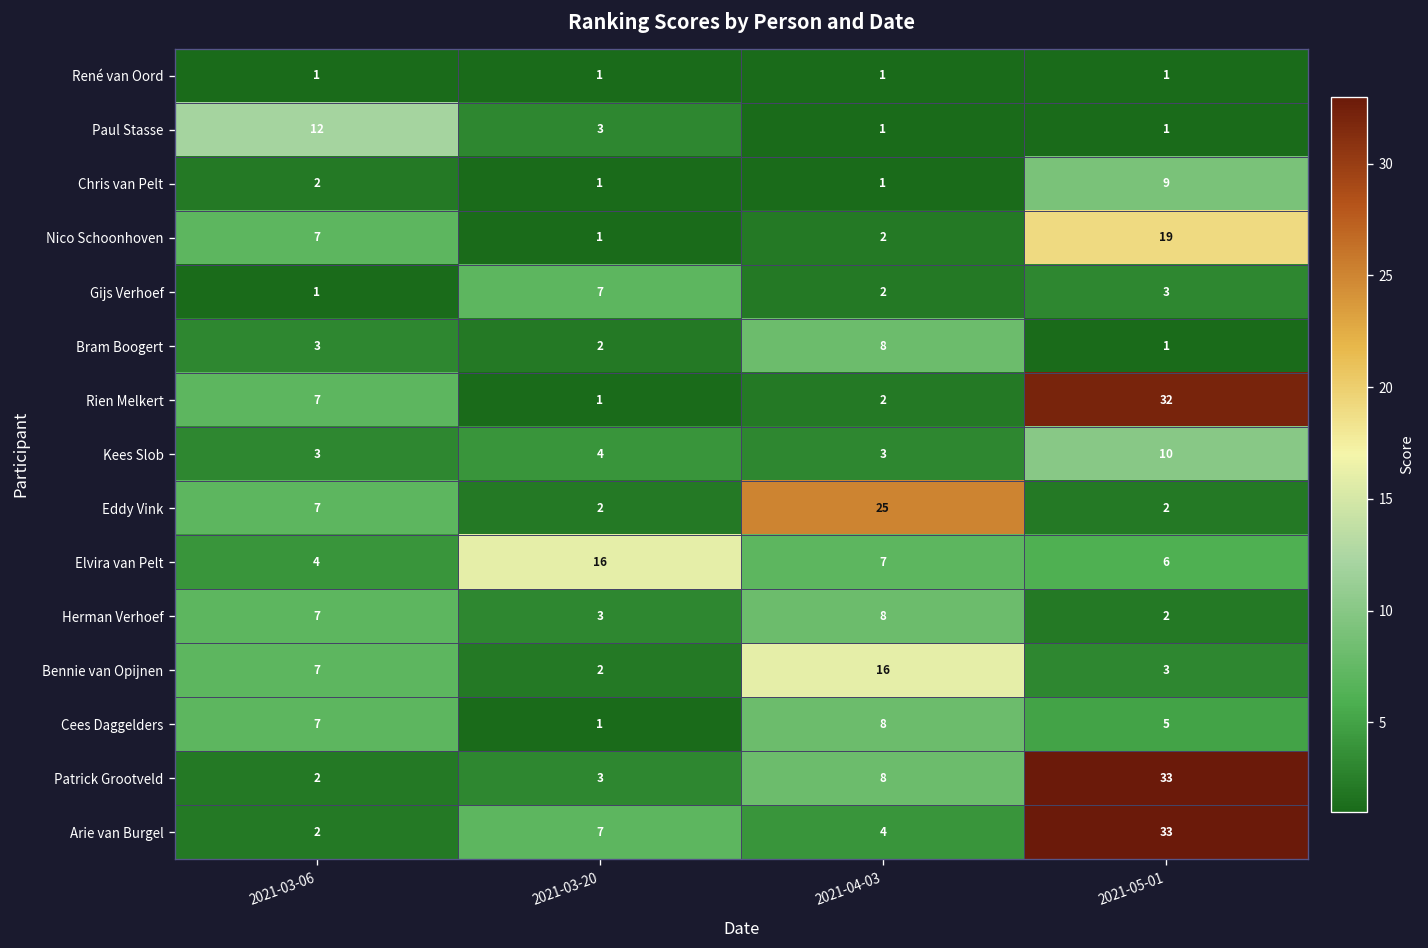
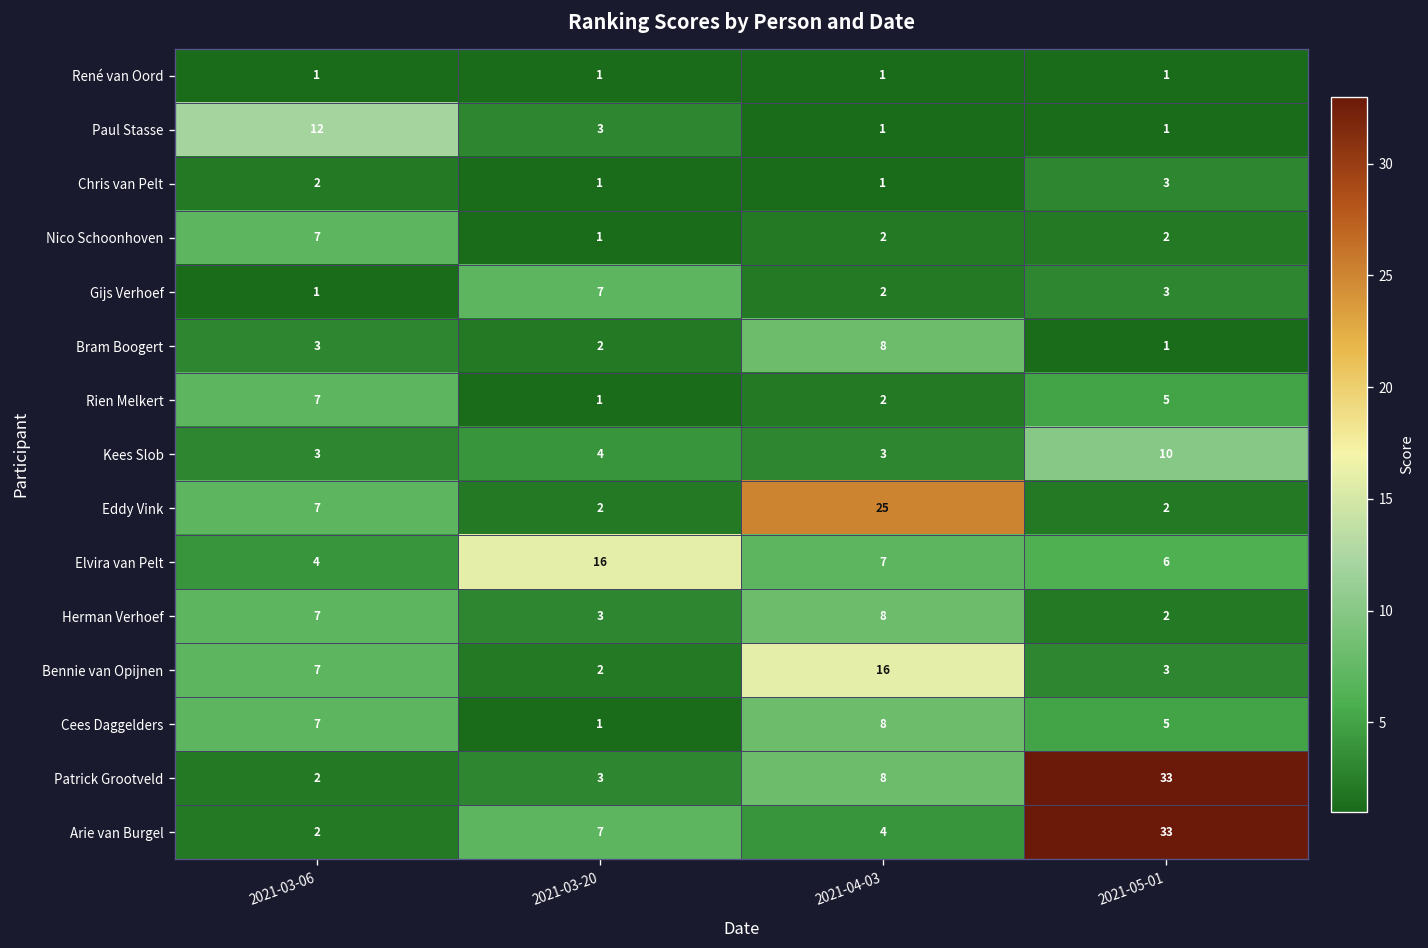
  {
    "René van Oord": {
      "2021-03-06": 1,
      "2021-03-20": 1,
      "2021-04-03": 1,
      "2021-05-01": 1
    },
    "Paul Stasse": {
      "2021-03-06": 12,
      "2021-03-20": 3,
      "2021-04-03": 1,
      "2021-05-01": 1
    },
    "Chris van Pelt": {
      "2021-03-06": 2,
      "2021-03-20": 1,
      "2021-04-03": 1,
-     "2021-05-01": 9
+     "2021-05-01": 3
    },
    "Nico Schoonhoven": {
      "2021-03-06": 7,
      "2021-03-20": 1,
      "2021-04-03": 2,
-     "2021-05-01": 19
+     "2021-05-01": 2
    },
    "Gijs Verhoef": {
      "2021-03-06": 1,
      "2021-03-20": 7,
      "2021-04-03": 2,
      "2021-05-01": 3
    },
    "Bram Boogert": {
      "2021-03-06": 3,
      "2021-03-20": 2,
      "2021-04-03": 8,
      "2021-05-01": 1
    },
    "Rien Melkert": {
      "2021-03-06": 7,
      "2021-03-20": 1,
      "2021-04-03": 2,
-     "2021-05-01": 32
+     "2021-05-01": 5
    },
    "Kees Slob": {
      "2021-03-06": 3,
      "2021-03-20": 4,
      "2021-04-03": 3,
      "2021-05-01": 10
    },
    "Eddy Vink": {
      "2021-03-06": 7,
      "2021-03-20": 2,
      "2021-04-03": 25,
      "2021-05-01": 2
    },
    "Elvira van Pelt": {
      "2021-03-06": 4,
      "2021-03-20": 16,
      "2021-04-03": 7,
      "2021-05-01": 6
    },
    "Herman Verhoef": {
      "2021-03-06": 7,
      "2021-03-20": 3,
      "2021-04-03": 8,
      "2021-05-01": 2
    },
    "Bennie van Opijnen": {
      "2021-03-06": 7,
      "2021-03-20": 2,
      "2021-04-03": 16,
      "2021-05-01": 3
    },
    "Cees Daggelders": {
      "2021-03-06": 7,
      "2021-03-20": 1,
      "2021-04-03": 8,
      "2021-05-01": 5
    },
    "Patrick Grootveld": {
      "2021-03-06": 2,
      "2021-03-20": 3,
      "2021-04-03": 8,
      "2021-05-01": 33
    },
    "Arie van Burgel": {
      "2021-03-06": 2,
      "2021-03-20": 7,
      "2021-04-03": 4,
      "2021-05-01": 33
    }
  }
